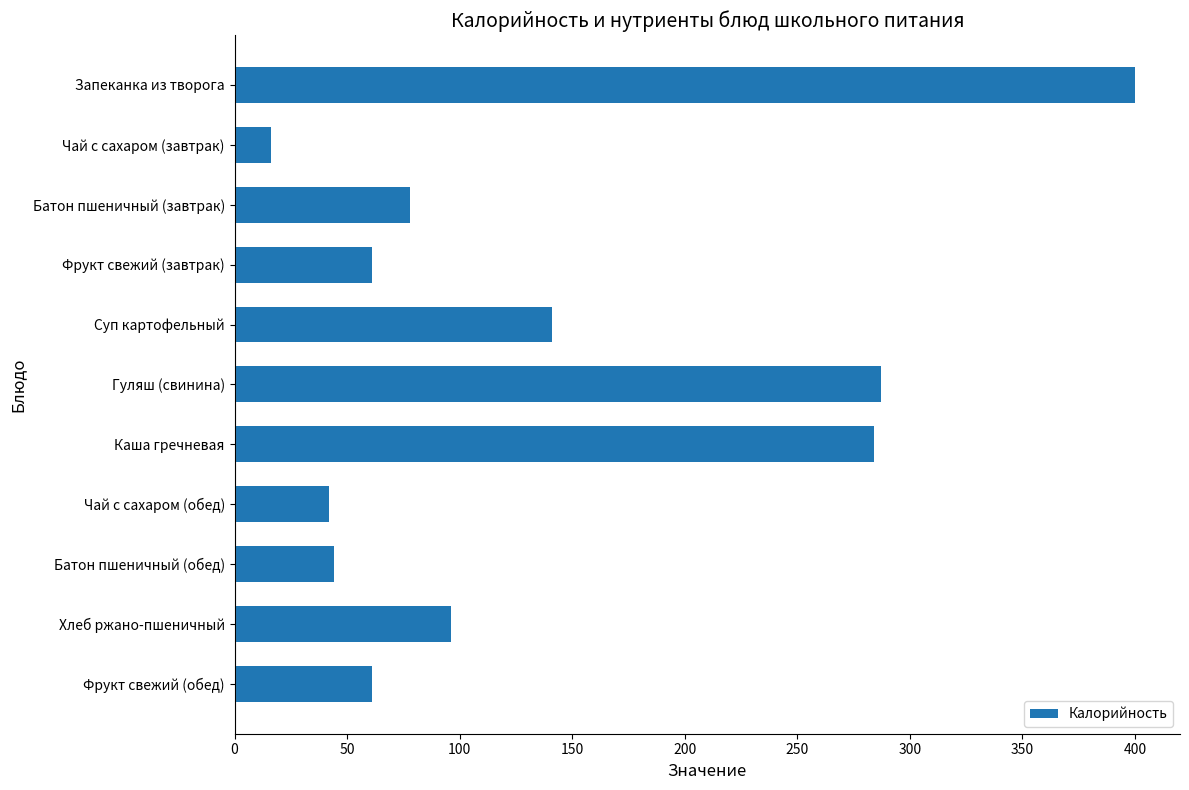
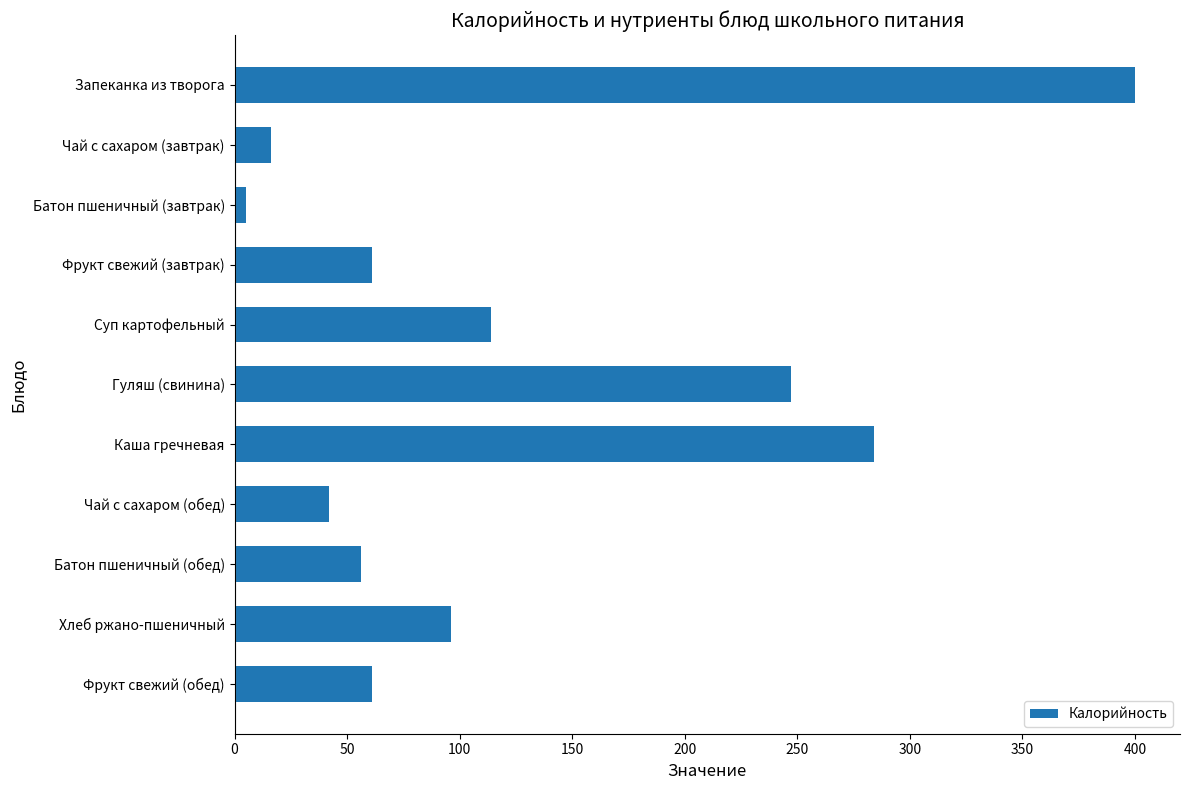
  {
    "Запеканка из творога": 400,
    "Чай с сахаром (завтрак)": 16,
-   "Батон пшеничный (завтрак)": 78,
+   "Батон пшеничный (завтрак)": 5,
    "Фрукт свежий (завтрак)": 61,
-   "Суп картофельный": 141,
-   "Гуляш (свинина)": 287,
+   "Суп картофельный": 114,
+   "Гуляш (свинина)": 247,
    "Каша гречневая": 284,
    "Чай с сахаром (обед)": 42,
-   "Батон пшеничный (обед)": 44,
+   "Батон пшеничный (обед)": 56,
    "Хлеб ржано-пшеничный": 96,
    "Фрукт свежий (обед)": 61
  }
